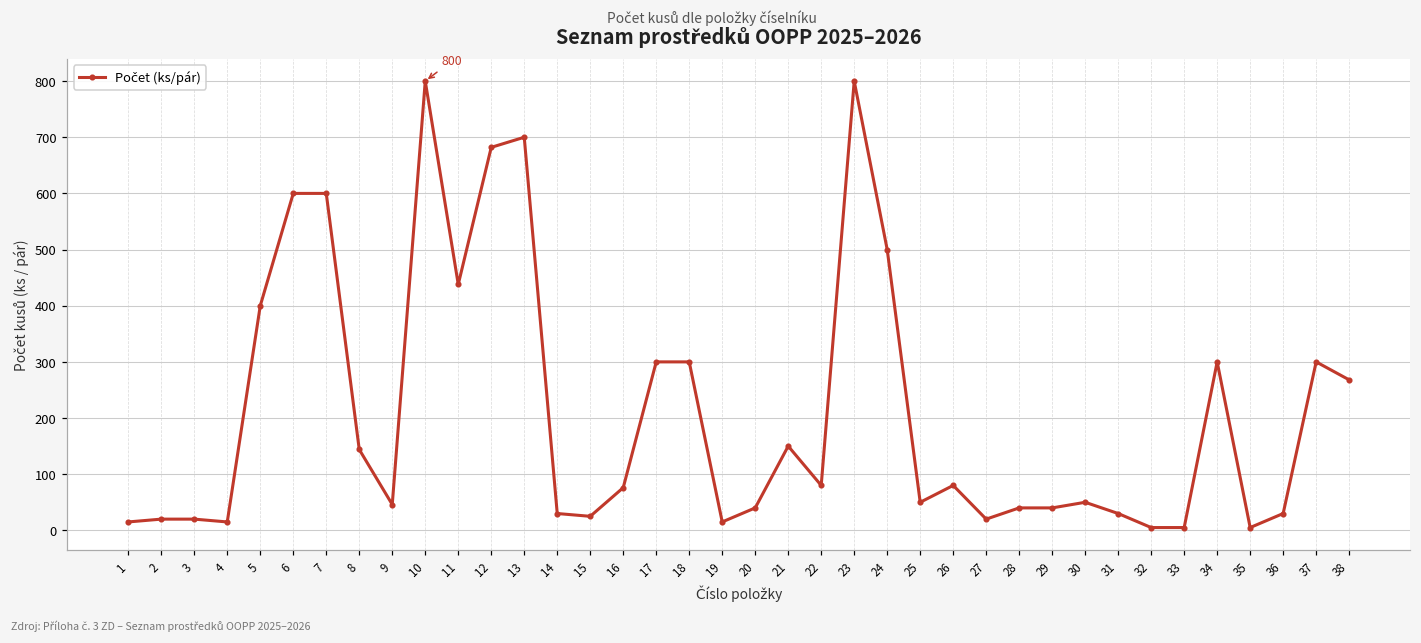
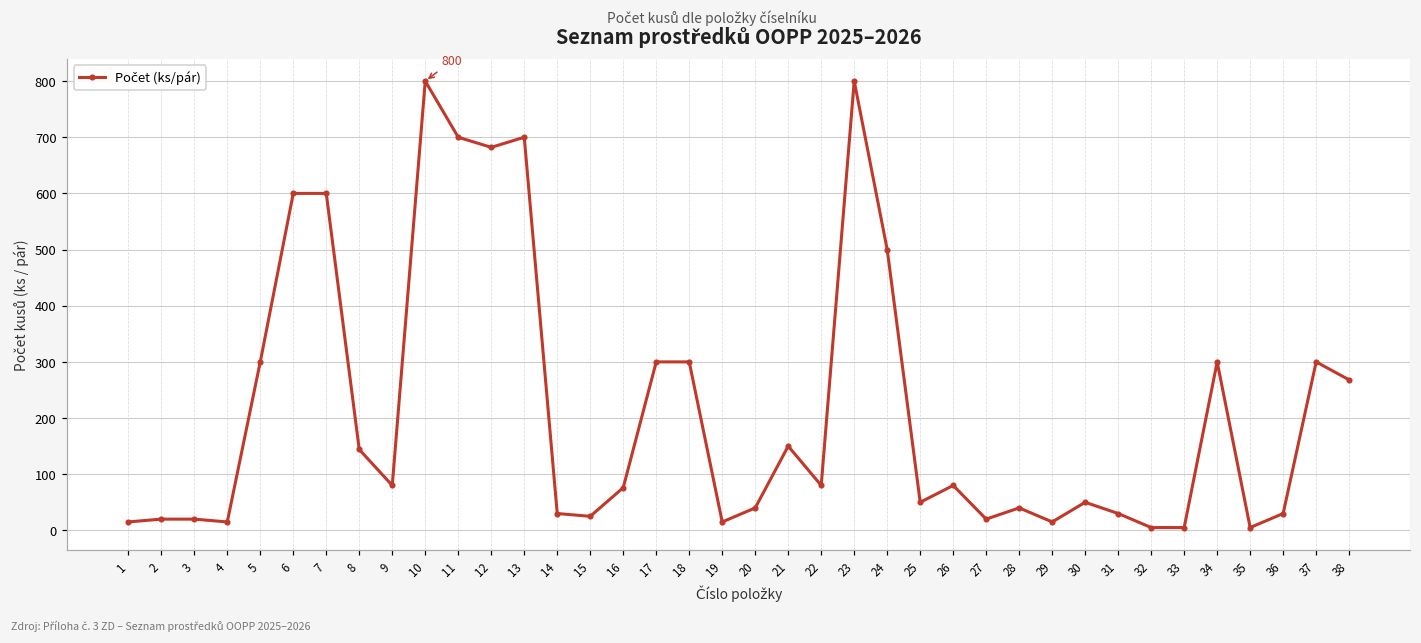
  {
    "1": 20,
    "2": 20,
    "3": 20,
    "4": 20,
-   "5": 400,
+   "5": 300,
    "6": 600,
    "7": 600,
    "8": 140,
-   "9": 50,
-   "11": 440,
+   "9": 80,
+   "11": 700,
    "12": 680,
    "13": 700,
    "14": 30,
    "15": 30,
    "16": 80,
    "17": 300,
    "18": 300,
    "19": 20,
    "20": 40,
    "21": 150,
    "22": 80,
    "23": 800,
    "24": 500,
    "25": 50,
    "26": 80,
    "27": 20,
    "28": 40,
-   "29": 40,
+   "29": 20,
    "30": 50,
    "31": 30,
    "32": 10,
    "33": 10,
    "34": 300,
    "35": 10,
    "36": 30,
    "37": 300,
    "38": 270
  }
